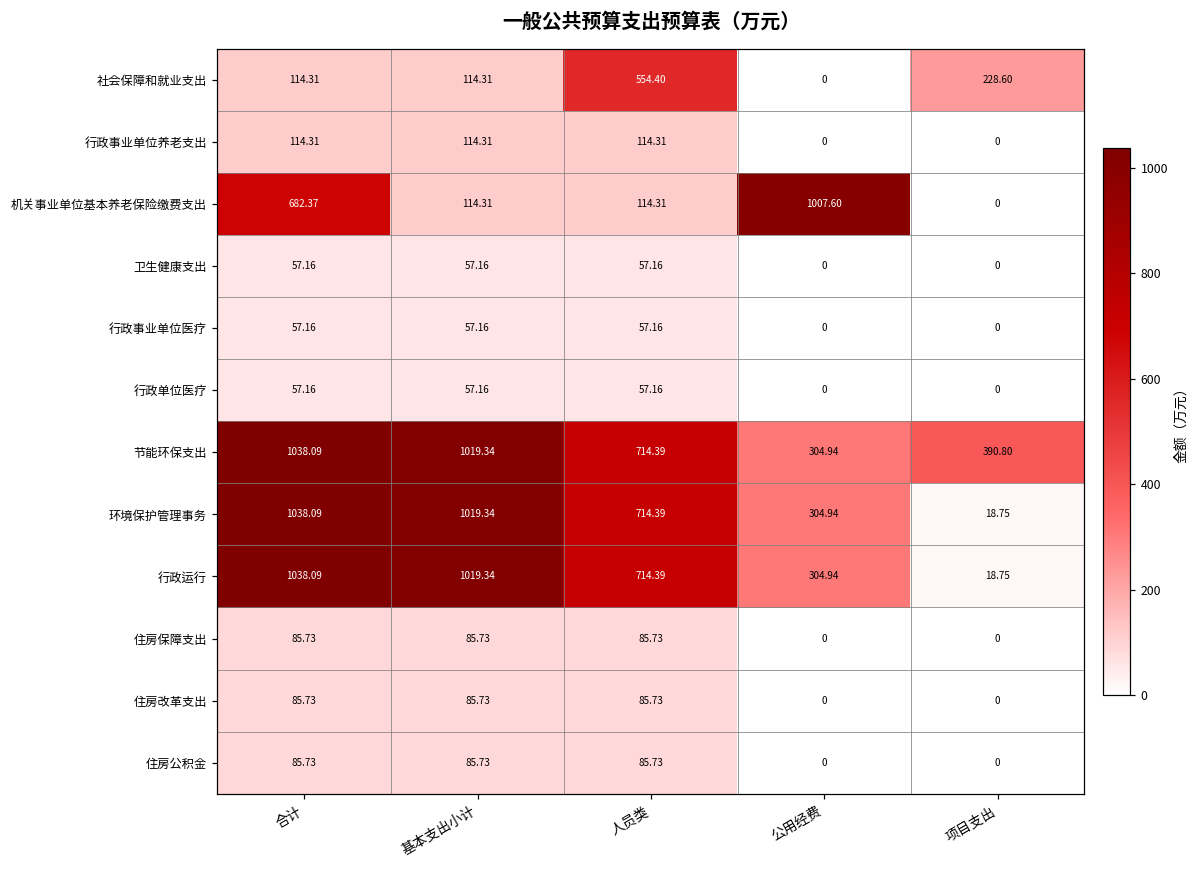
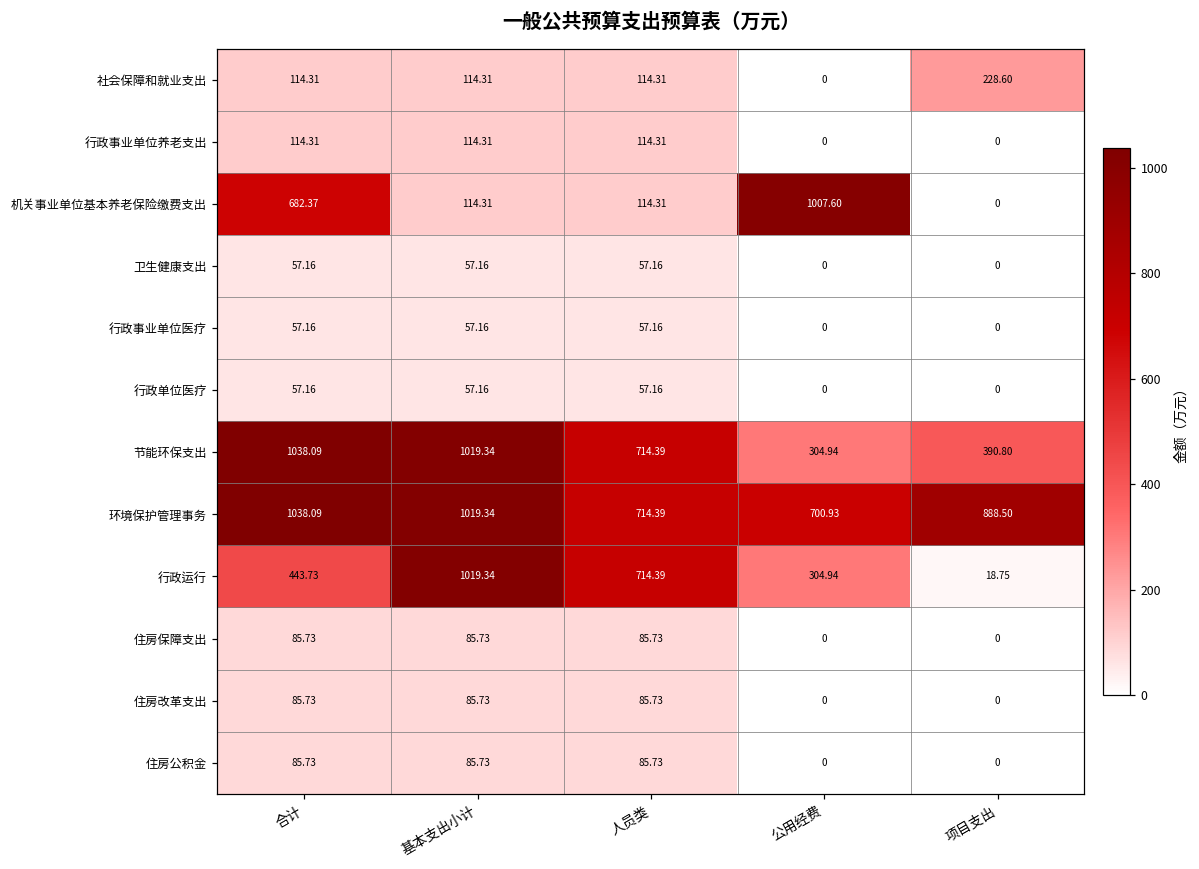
  {
    "社会保障和就业支出": {
      "合计": 114.31,
      "基本支出小计": 114.31,
-     "人员类": 554.40,
+     "人员类": 114.31,
      "公用经费": 0,
      "项目支出": 228.60
    },
    "行政事业单位养老支出": {
      "合计": 114.31,
      "基本支出小计": 114.31,
      "人员类": 114.31,
      "公用经费": 0,
      "项目支出": 0
    },
    "机关事业单位基本养老保险缴费支出": {
      "合计": 682.37,
      "基本支出小计": 114.31,
      "人员类": 114.31,
      "公用经费": 1007.60,
      "项目支出": 0
    },
    "卫生健康支出": {
      "合计": 57.16,
      "基本支出小计": 57.16,
      "人员类": 57.16,
      "公用经费": 0,
      "项目支出": 0
    },
    "行政事业单位医疗": {
      "合计": 57.16,
      "基本支出小计": 57.16,
      "人员类": 57.16,
      "公用经费": 0,
      "项目支出": 0
    },
    "行政单位医疗": {
      "合计": 57.16,
      "基本支出小计": 57.16,
      "人员类": 57.16,
      "公用经费": 0,
      "项目支出": 0
    },
    "节能环保支出": {
      "合计": 1038.09,
      "基本支出小计": 1019.34,
      "人员类": 714.39,
      "公用经费": 304.94,
      "项目支出": 390.80
    },
    "环境保护管理事务": {
      "合计": 1038.09,
      "基本支出小计": 1019.34,
      "人员类": 714.39,
-     "公用经费": 304.94,
-     "项目支出": 18.75
+     "公用经费": 700.93,
+     "项目支出": 888.50
    },
    "行政运行": {
-     "合计": 1038.09,
+     "合计": 443.73,
      "基本支出小计": 1019.34,
      "人员类": 714.39,
      "公用经费": 304.94,
      "项目支出": 18.75
    },
    "住房保障支出": {
      "合计": 85.73,
      "基本支出小计": 85.73,
      "人员类": 85.73,
      "公用经费": 0,
      "项目支出": 0
    },
    "住房改革支出": {
      "合计": 85.73,
      "基本支出小计": 85.73,
      "人员类": 85.73,
      "公用经费": 0,
      "项目支出": 0
    },
    "住房公积金": {
      "合计": 85.73,
      "基本支出小计": 85.73,
      "人员类": 85.73,
      "公用经费": 0,
      "项目支出": 0
    }
  }
